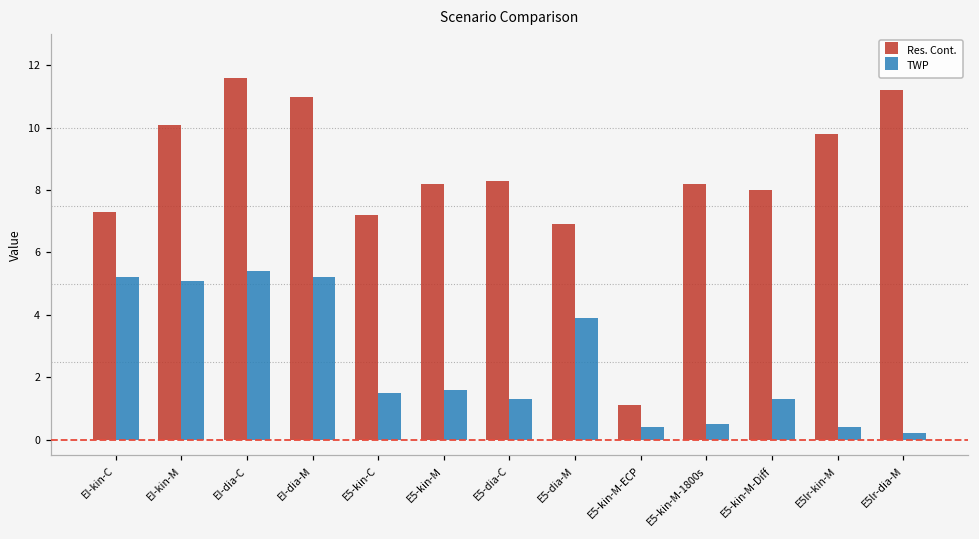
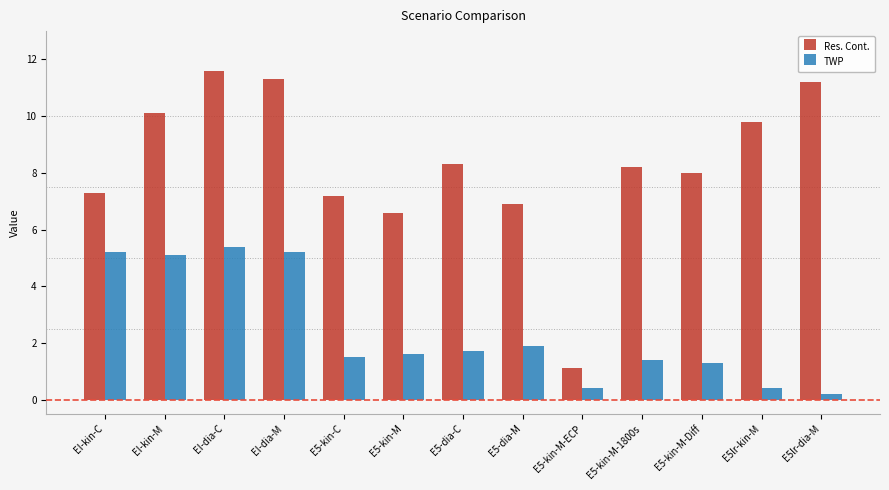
  {
    "Res. Cont.": {
      "EI-kin-C": 7.3,
      "EI-kin-M": 10.1,
      "EI-dia-C": 11.6,
-     "EI-dia-M": 11.0,
+     "EI-dia-M": 11.3,
      "E5-kin-C": 7.2,
-     "E5-kin-M": 8.2,
+     "E5-kin-M": 6.6,
      "E5-dia-C": 8.3,
      "E5-dia-M": 6.9,
      "E5-kin-M-ECP": 1.1,
      "E5-kin-M-1800s": 8.2,
      "E5-kin-M-Diff": 8.0,
      "E5lr-kin-M": 9.8,
      "E5lr-dia-M": 11.2
    },
    "TWP": {
      "EI-kin-C": 5.2,
      "EI-kin-M": 5.1,
      "EI-dia-C": 5.4,
      "EI-dia-M": 5.2,
      "E5-kin-C": 1.5,
      "E5-kin-M": 1.6,
-     "E5-dia-C": 1.3,
-     "E5-dia-M": 3.9,
+     "E5-dia-C": 1.7,
+     "E5-dia-M": 1.9,
      "E5-kin-M-ECP": 0.4,
-     "E5-kin-M-1800s": 0.5,
+     "E5-kin-M-1800s": 1.4,
      "E5-kin-M-Diff": 1.3,
      "E5lr-kin-M": 0.4,
      "E5lr-dia-M": 0.2
    }
  }
